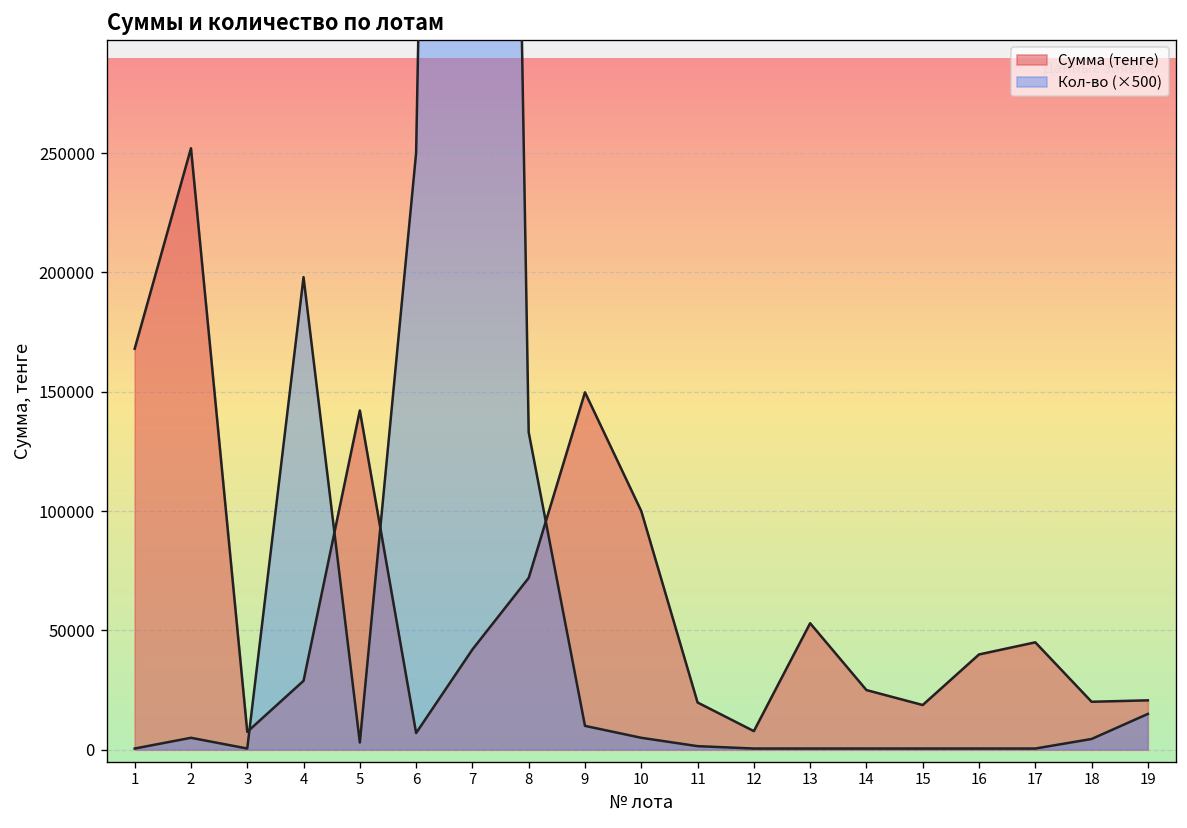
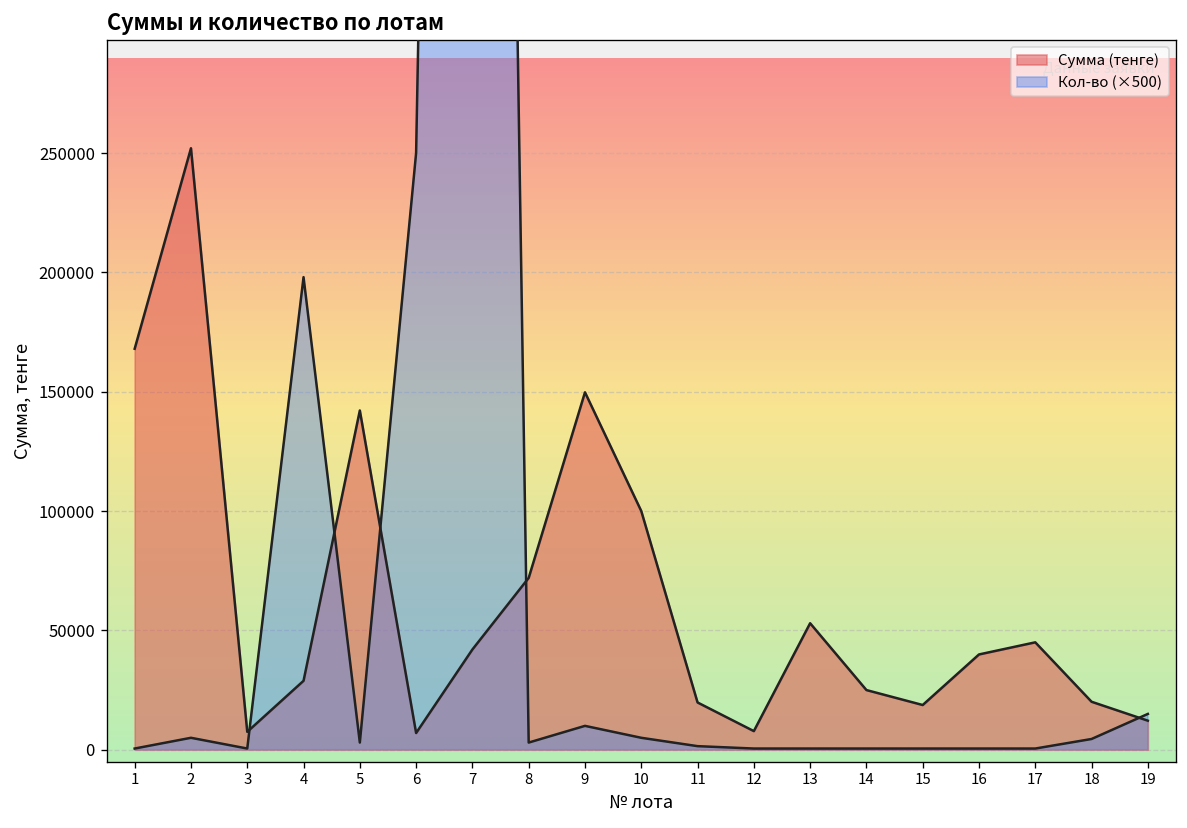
  {
    "Сумма (тенге)": {
      "1": 168000,
      "2": 252000,
      "3": 8000,
      "4": 29000,
      "5": 142000,
      "6": 7000,
      "7": 42000,
      "8": 72000,
      "9": 150000,
      "10": 100000,
      "11": 20000,
      "12": 8000,
      "13": 53000,
      "14": 25000,
      "15": 19000,
      "16": 40000,
      "17": 45000,
      "18": 20000,
-     "19": 21000
+     "19": 12000
    },
    "Кол-во (×500)": {
      "1": 1000,
      "2": 5000,
      "3": 1000,
      "4": 198000,
      "5": 3000,
      "6": 250000,
-     "8": 133000,
+     "8": 3000,
      "9": 10000,
      "10": 5000,
      "11": 2000,
      "12": 1000,
      "13": 1000,
      "14": 1000,
      "15": 1000,
      "16": 1000,
      "17": 1000,
      "18": 5000,
      "19": 15000
    }
  }
